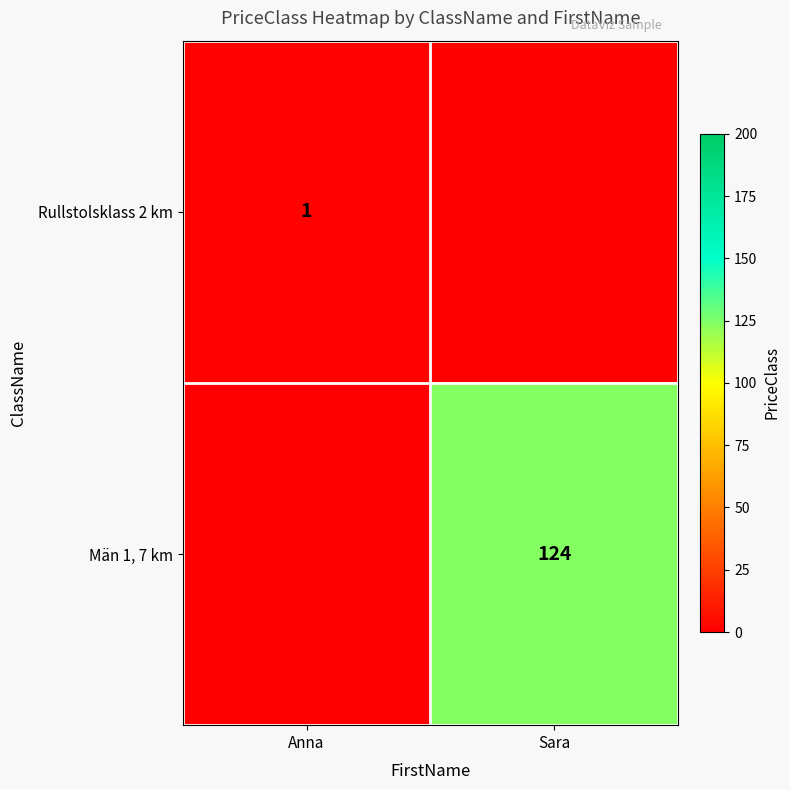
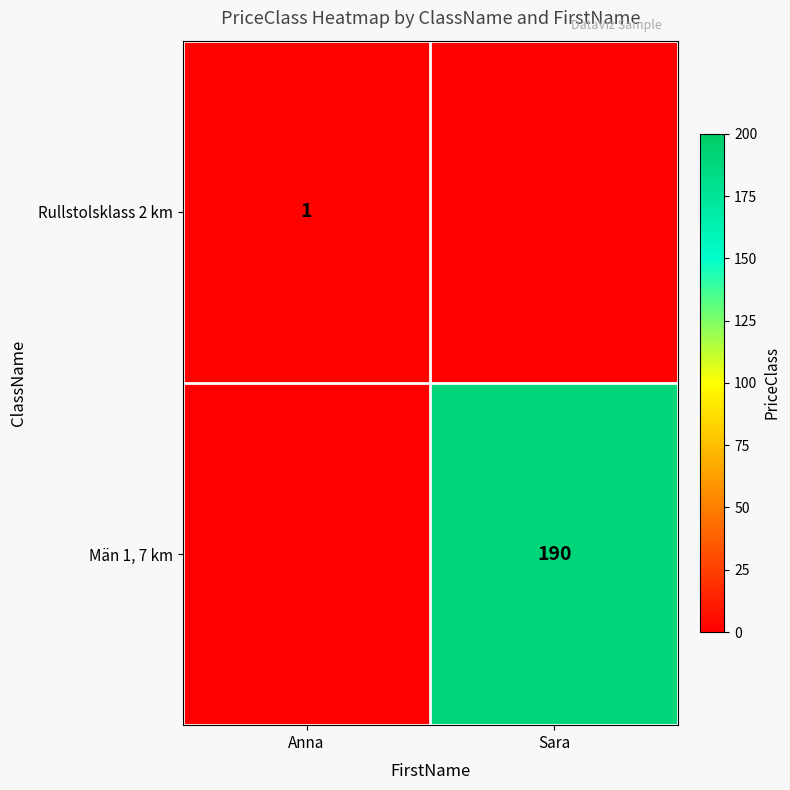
  {
    "Rullstolsklass 2 km": {
      "Anna": 1
    },
    "Män 1, 7 km": {
-     "Sara": 124
+     "Sara": 190
    }
  }
